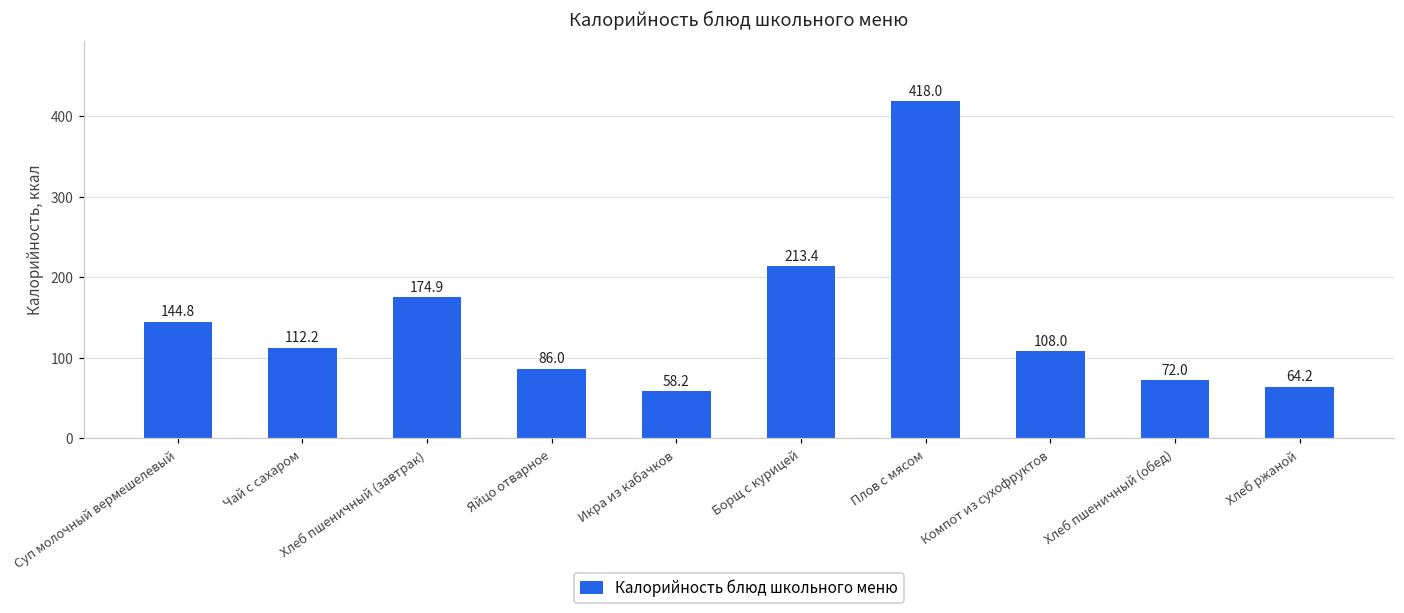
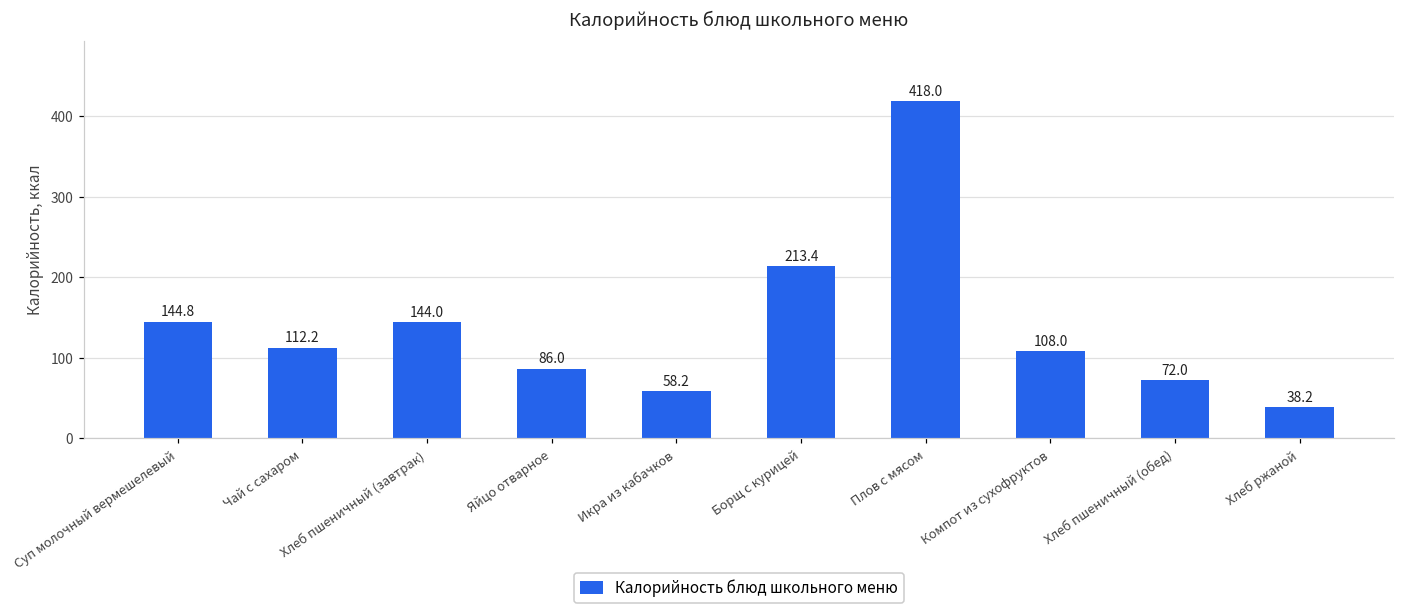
  {
    "Суп молочный вермешелевый": 144.8,
    "Чай с сахаром": 112.2,
-   "Хлеб пшеничный (завтрак)": 174.9,
+   "Хлеб пшеничный (завтрак)": 144.0,
    "Яйцо отварное": 86.0,
    "Икра из кабачков": 58.2,
    "Борщ с курицей": 213.4,
    "Плов с мясом": 418.0,
    "Компот из сухофруктов": 108.0,
    "Хлеб пшеничный (обед)": 72.0,
-   "Хлеб ржаной": 64.2
+   "Хлеб ржаной": 38.2
  }
